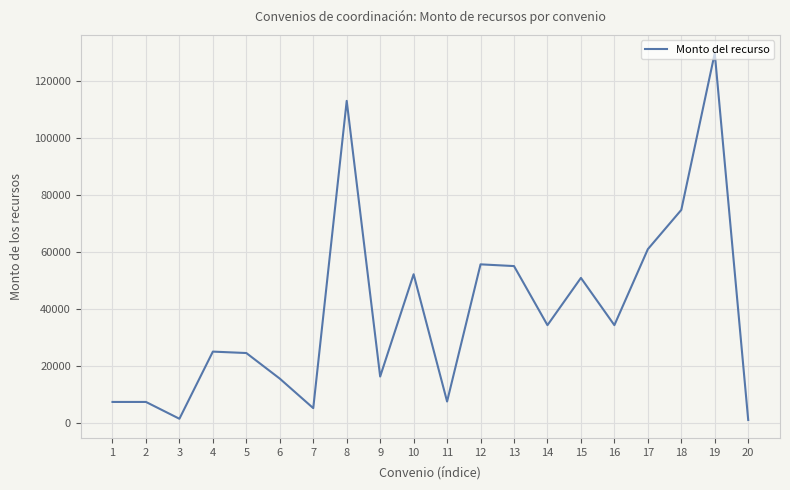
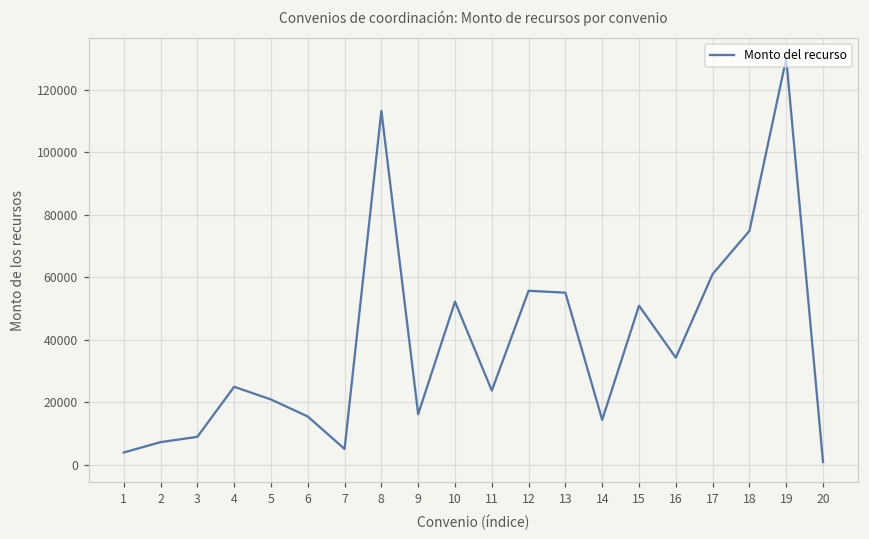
  {
-   "1": 7000,
+   "1": 4000,
    "2": 7000,
-   "3": 1000,
+   "3": 9000,
    "4": 25000,
-   "5": 25000,
+   "5": 21000,
    "6": 16000,
    "7": 5000,
    "8": 113000,
    "9": 16000,
    "10": 52000,
-   "11": 7000,
+   "11": 24000,
    "12": 56000,
    "13": 55000,
-   "14": 34000,
+   "14": 14000,
    "15": 51000,
    "16": 34000,
    "17": 61000,
    "18": 75000,
    "20": 1000
  }
